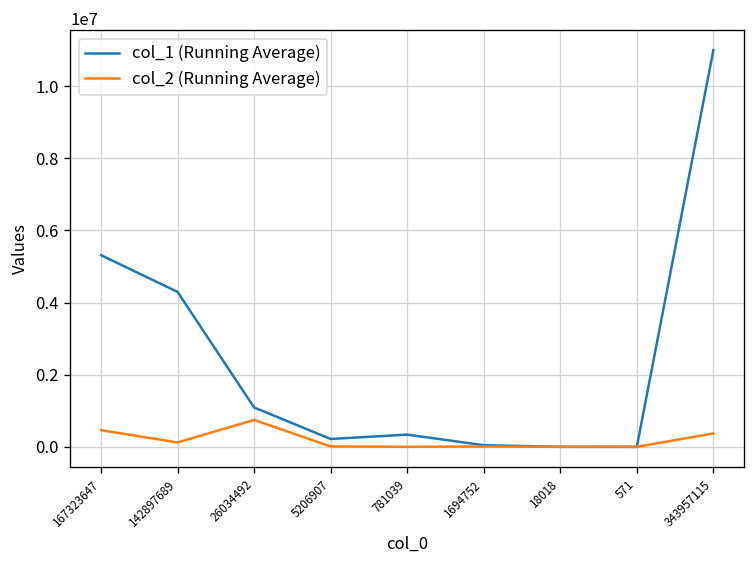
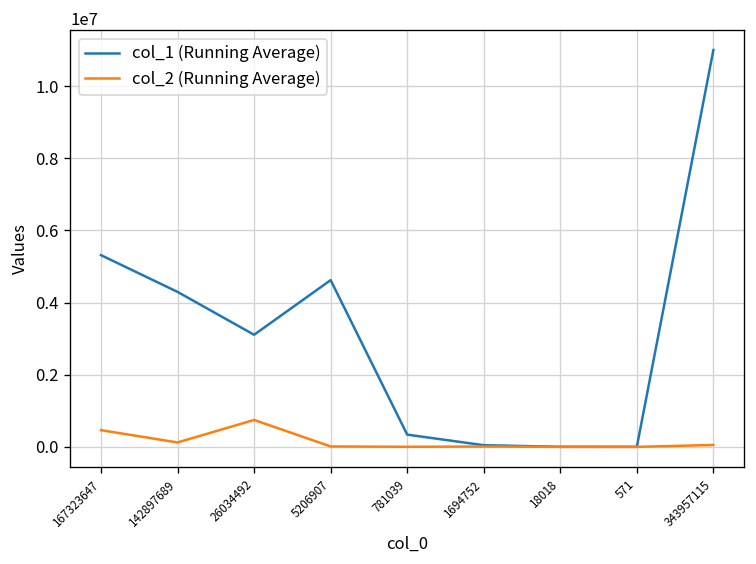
  {
    "col_1 (Running Average)": {
      "167323647": 5300000,
      "142897689": 4300000,
-     "26034492": 1100000,
-     "5206907": 200000,
+     "26034492": 3100000,
+     "5206907": 4600000,
      "781039": 300000,
      "343957115": 11000000
    },
    "col_2 (Running Average)": {
      "167323647": 500000,
      "142897689": 100000,
      "26034492": 700000,
      "5206907": 0,
      "781039": 0,
-     "343957115": 400000
+     "343957115": 100000
    }
  }
